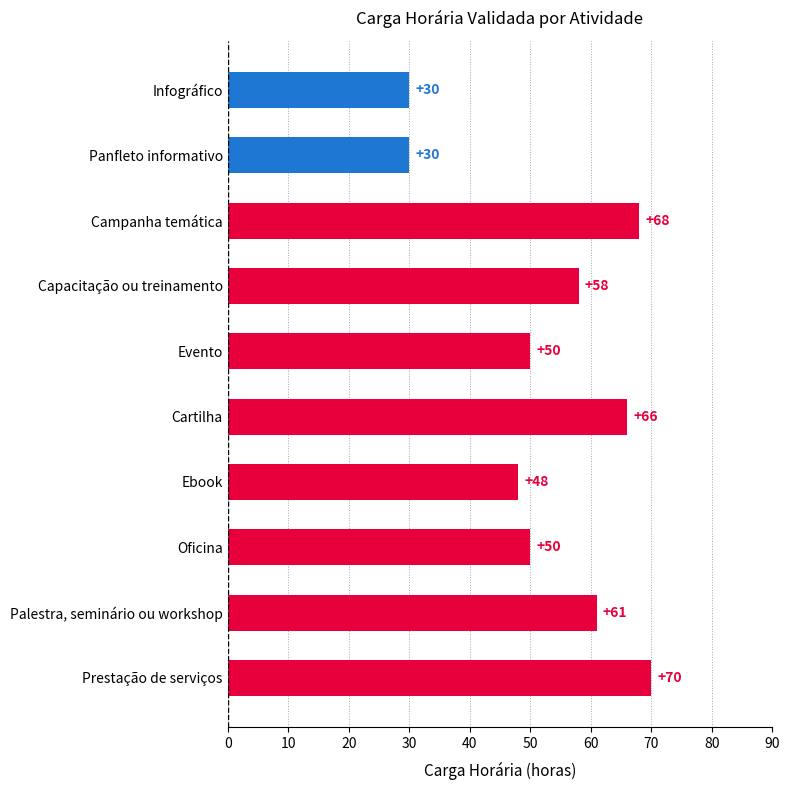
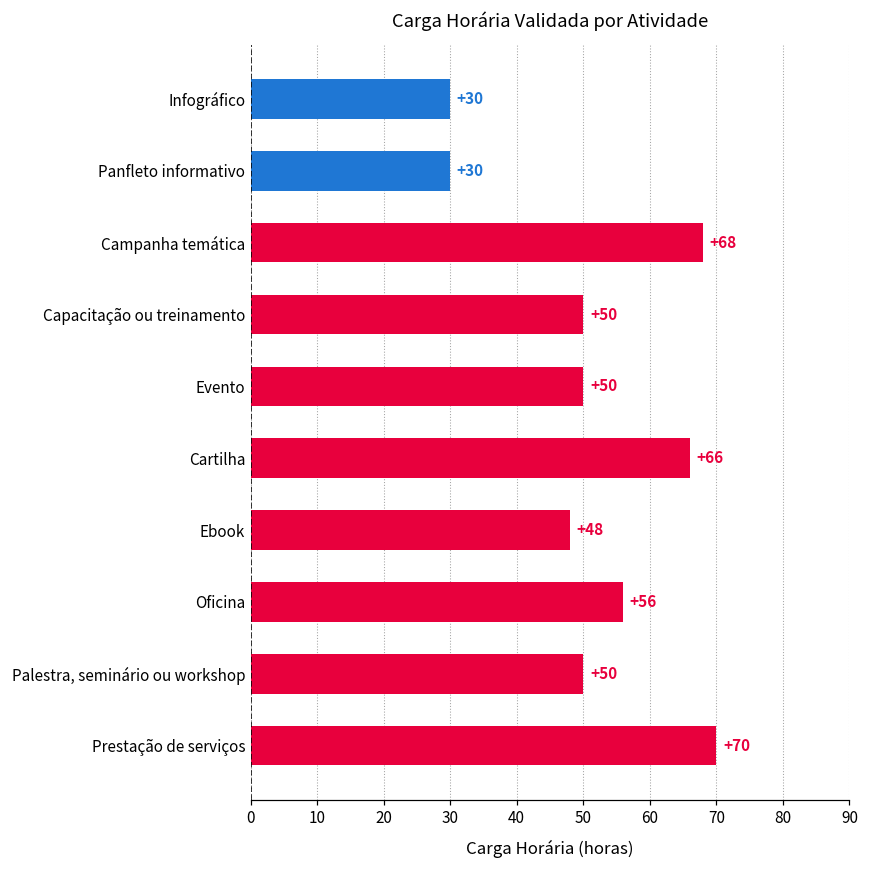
  {
    "Infográfico": "+30",
    "Panfleto informativo": "+30",
    "Campanha temática": "+68",
-   "Capacitação ou treinamento": "+58",
+   "Capacitação ou treinamento": "+50",
    "Evento": "+50",
    "Cartilha": "+66",
    "Ebook": "+48",
-   "Oficina": "+50",
-   "Palestra, seminário ou workshop": "+61",
+   "Oficina": "+56",
+   "Palestra, seminário ou workshop": "+50",
    "Prestação de serviços": "+70"
  }
